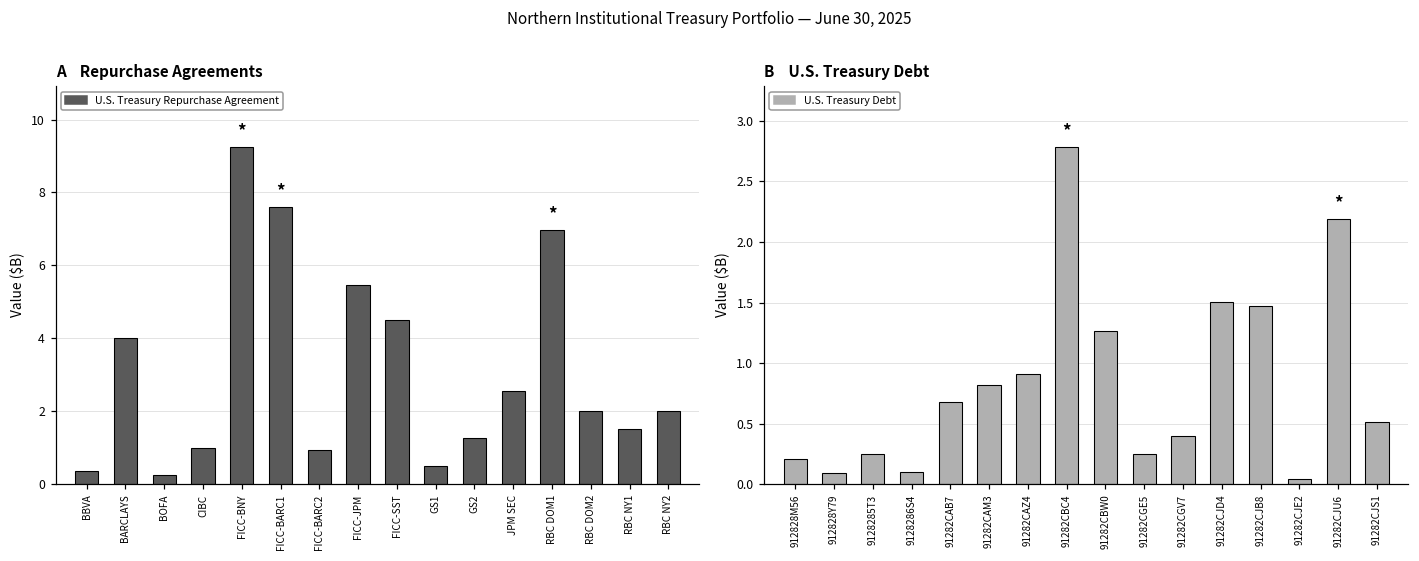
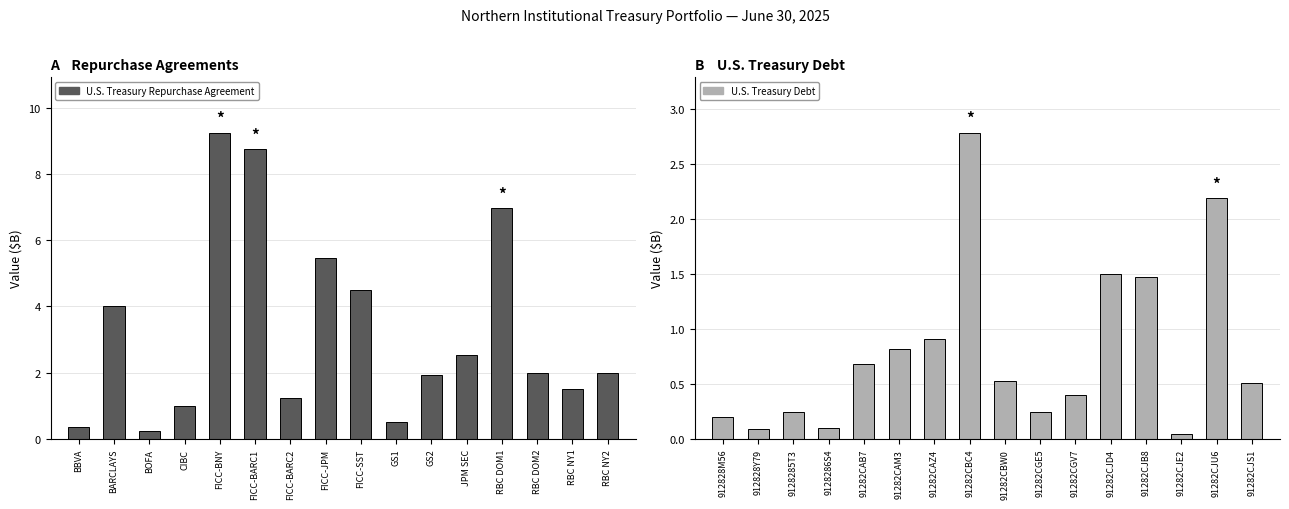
  {
    "A Repurchase Agreements": {
      "BBVA": 0.4,
      "BARCLAYS": 4.0,
      "BOFA": 0.3,
      "CIBC": 1.0,
      "FICC-BNY": 9.3,
-     "FICC-BARC1": 7.6,
-     "FICC-BARC2": 0.9,
+     "FICC-BARC1": 8.8,
+     "FICC-BARC2": 1.3,
      "FICC-JPM": 5.5,
      "FICC-SST": 4.5,
      "GS1": 0.5,
-     "GS2": 1.3,
+     "GS2": 1.9,
      "JPM SEC": 2.5,
      "RBC DOM1": 7.0,
      "RBC DOM2": 2.0,
      "RBC NY1": 1.5,
      "RBC NY2": 2.0
    },
    "B U.S. Treasury Debt": {
      "912828M56": 0.20,
      "912828Y79": 0.09,
      "9128285T3": 0.25,
      "9128286S4": 0.10,
      "91282CAB7": 0.68,
      "91282CAM3": 0.82,
      "91282CAZ4": 0.91,
      "91282CBC4": 2.79,
-     "91282CBW0": 1.26,
+     "91282CBW0": 0.52,
      "91282CGE5": 0.25,
      "91282CGV7": 0.40,
      "91282CJD4": 1.50,
      "91282CJB8": 1.47,
      "91282CJE2": 0.04,
      "91282CJU6": 2.19,
      "91282CJS1": 0.51
    }
  }
